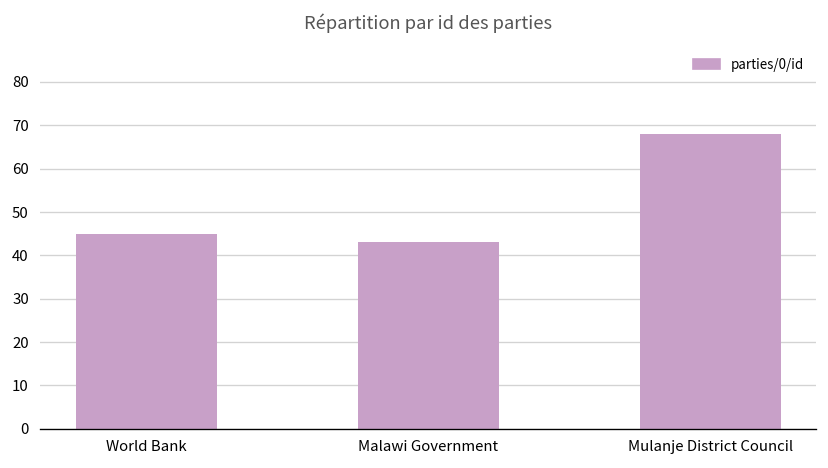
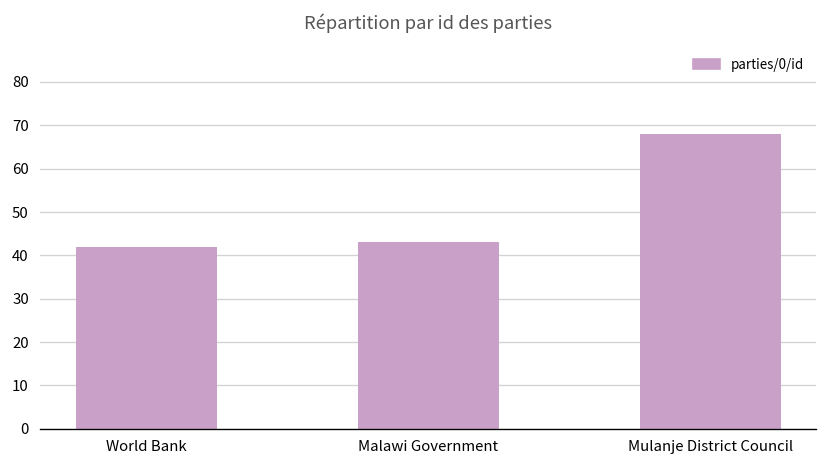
  {
-   "World Bank": 45,
+   "World Bank": 42,
    "Malawi Government": 43,
    "Mulanje District Council": 68
  }
